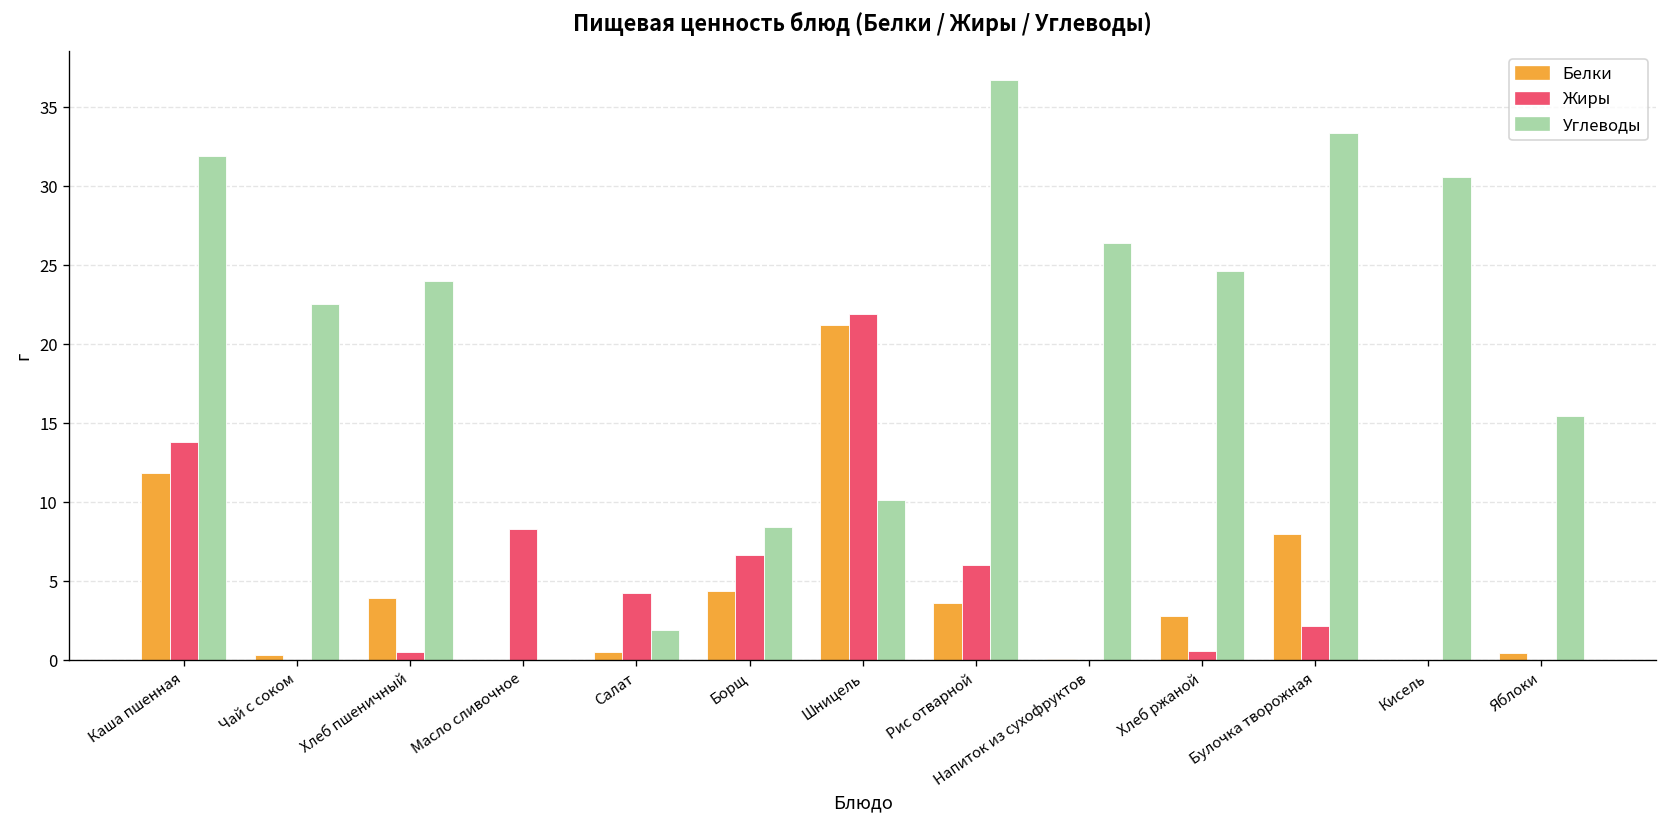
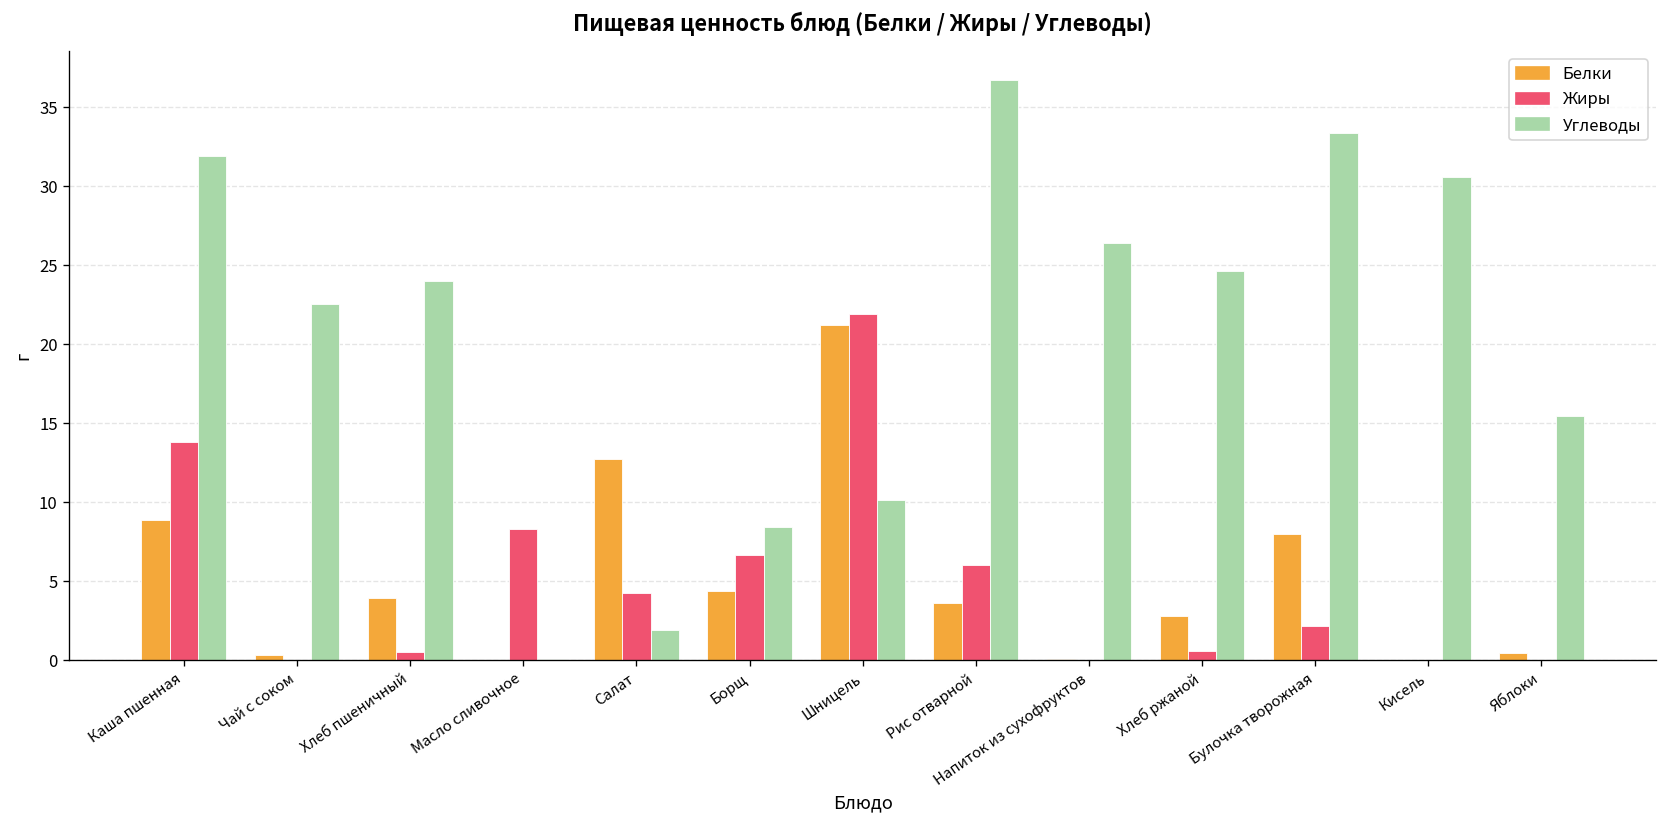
  {
    "Белки": {
-     "Каша пшенная": 11.9,
+     "Каша пшенная": 8.9,
      "Чай с соком": 0.3,
      "Хлеб пшеничный": 4.0,
-     "Салат": 0.5,
+     "Салат": 12.7,
      "Борщ": 4.4,
      "Шницель": 21.2,
      "Рис отварной": 3.6,
      "Хлеб ржаной": 2.8,
      "Булочка творожная": 8.0,
      "Кисель": 0.0,
      "Яблоки": 0.5
    },
    "Жиры": {
      "Каша пшенная": 13.8,
      "Хлеб пшеничный": 0.5,
      "Масло сливочное": 8.3,
      "Салат": 4.3,
      "Борщ": 6.7,
      "Шницель": 21.9,
      "Рис отварной": 6.0,
      "Напиток из сухофруктов": 0.0,
      "Хлеб ржаной": 0.6,
      "Булочка творожная": 2.2,
      "Кисель": 0.0,
      "Яблоки": 0.0
    },
    "Углеводы": {
      "Каша пшенная": 31.9,
      "Чай с соком": 22.5,
      "Хлеб пшеничный": 24.0,
      "Салат": 1.9,
      "Борщ": 8.4,
      "Шницель": 10.1,
      "Рис отварной": 36.7,
      "Напиток из сухофруктов": 26.4,
      "Хлеб ржаной": 24.6,
      "Булочка творожная": 33.4,
      "Кисель": 30.6,
      "Яблоки": 15.5
    }
  }
